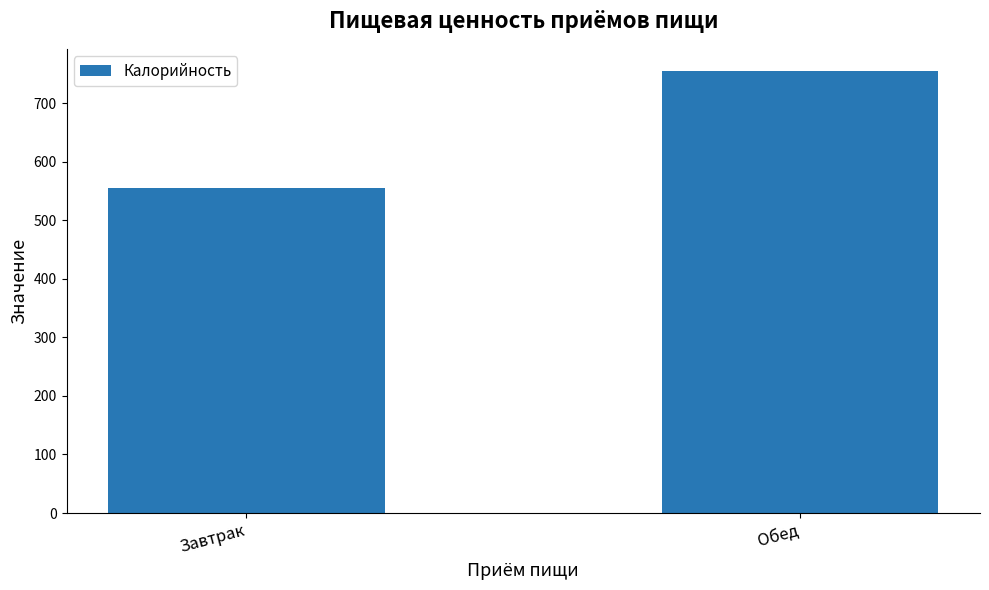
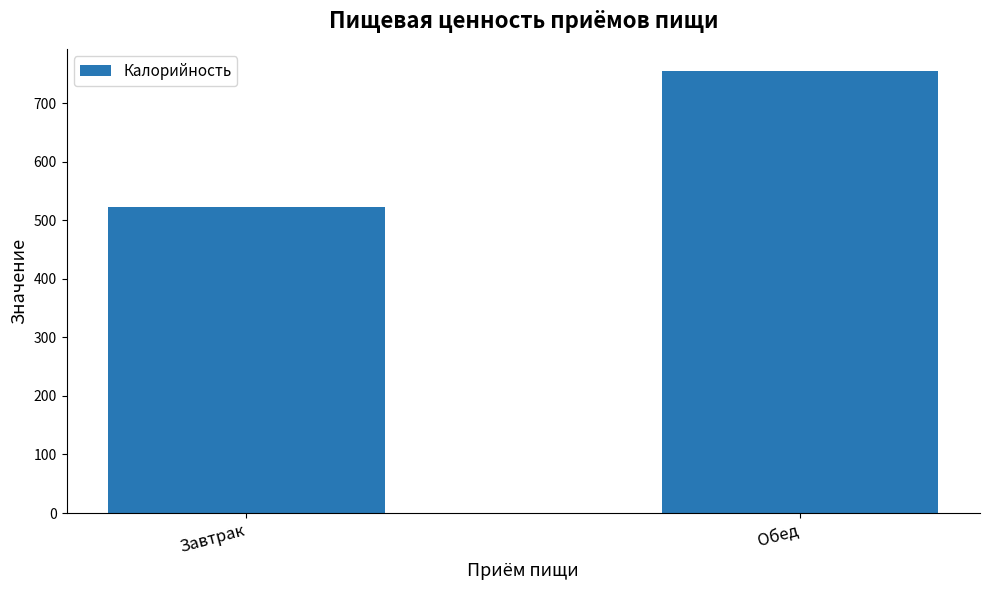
  {
-   "Завтрак": 550,
+   "Завтрак": 520,
    "Обед": 750
  }
